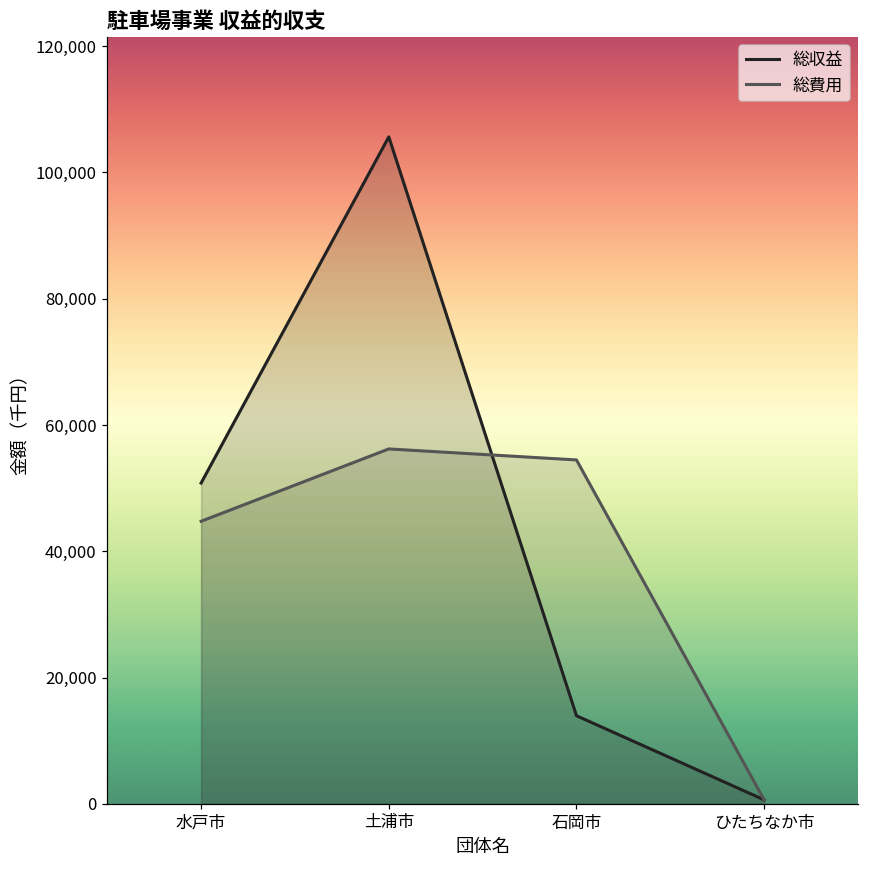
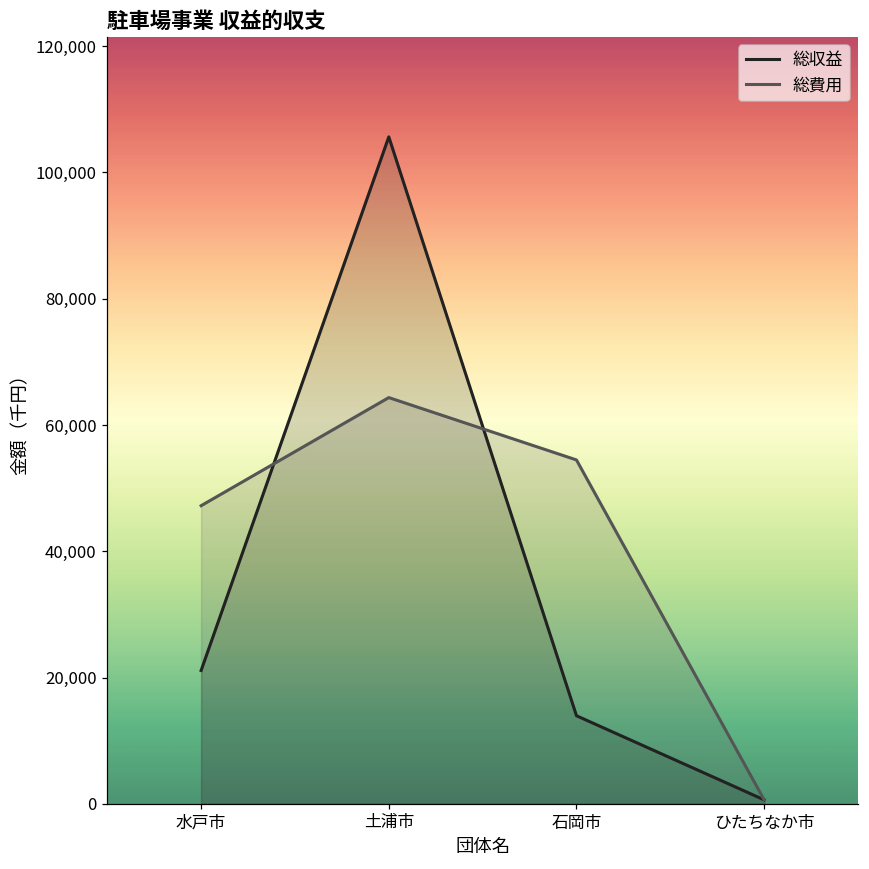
  {
    "総収益": {
-     "水戸市": "51,000",
+     "水戸市": "21,000",
      "土浦市": "106,000",
      "石岡市": "14,000"
    },
    "総費用": {
-     "水戸市": "45,000",
-     "土浦市": "56,000",
+     "水戸市": "47,000",
+     "土浦市": "64,000",
      "石岡市": "54,000"
    }
  }
